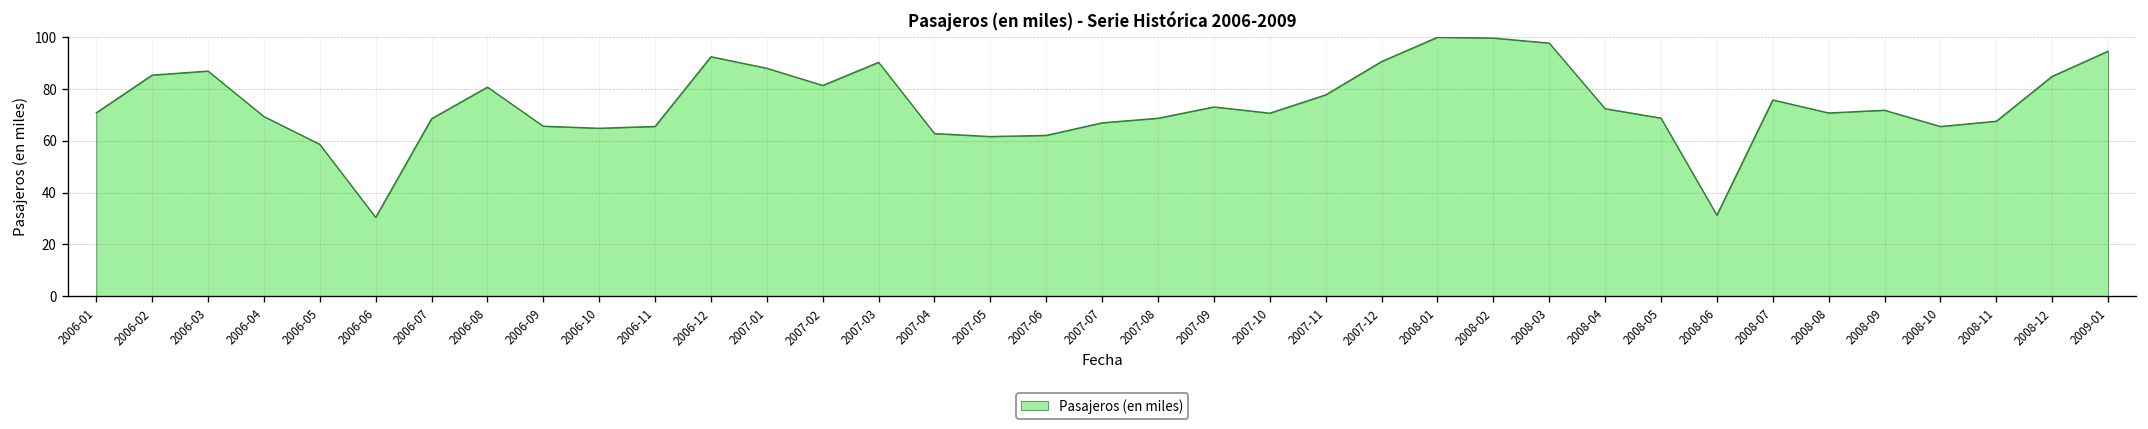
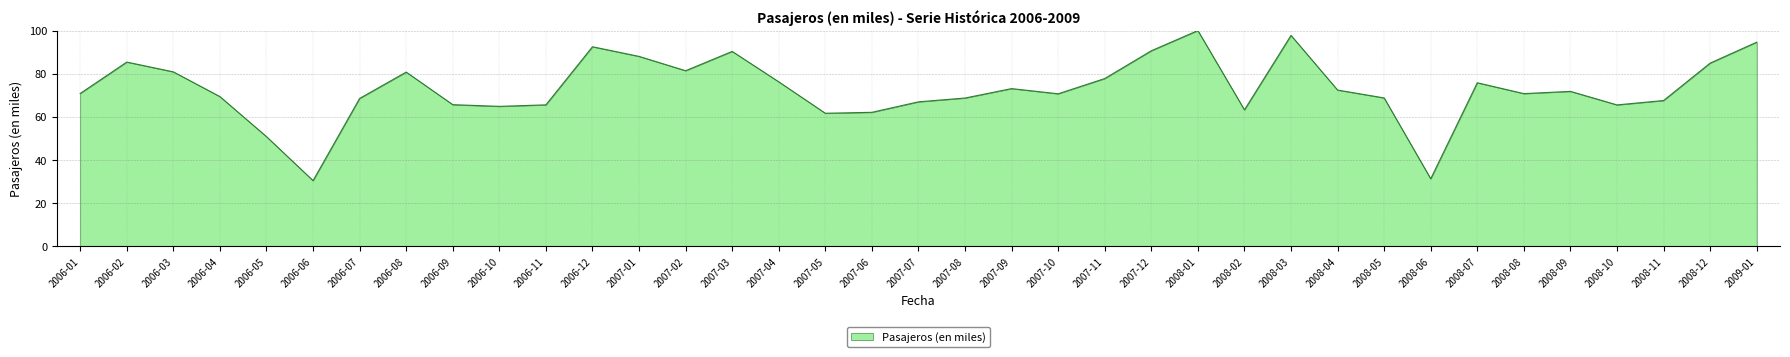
  {
    "2006-01": 71,
    "2006-02": 85,
-   "2006-03": 87,
+   "2006-03": 81,
    "2006-04": 69,
-   "2006-05": 59,
+   "2006-05": 51,
    "2006-06": 30,
    "2006-07": 69,
    "2006-08": 81,
    "2006-09": 66,
    "2006-10": 65,
    "2006-11": 66,
    "2006-12": 92,
    "2007-01": 88,
    "2007-02": 81,
    "2007-03": 90,
-   "2007-04": 63,
+   "2007-04": 76,
    "2007-05": 62,
    "2007-06": 62,
    "2007-07": 67,
    "2007-08": 69,
    "2007-09": 73,
    "2007-10": 71,
    "2007-11": 78,
    "2007-12": 91,
    "2008-01": 100,
-   "2008-02": 100,
+   "2008-02": 63,
    "2008-03": 98,
    "2008-04": 72,
    "2008-05": 69,
    "2008-06": 31,
    "2008-07": 76,
    "2008-08": 71,
    "2008-09": 72,
    "2008-10": 66,
    "2008-11": 68,
    "2008-12": 85,
    "2009-01": 95
  }
